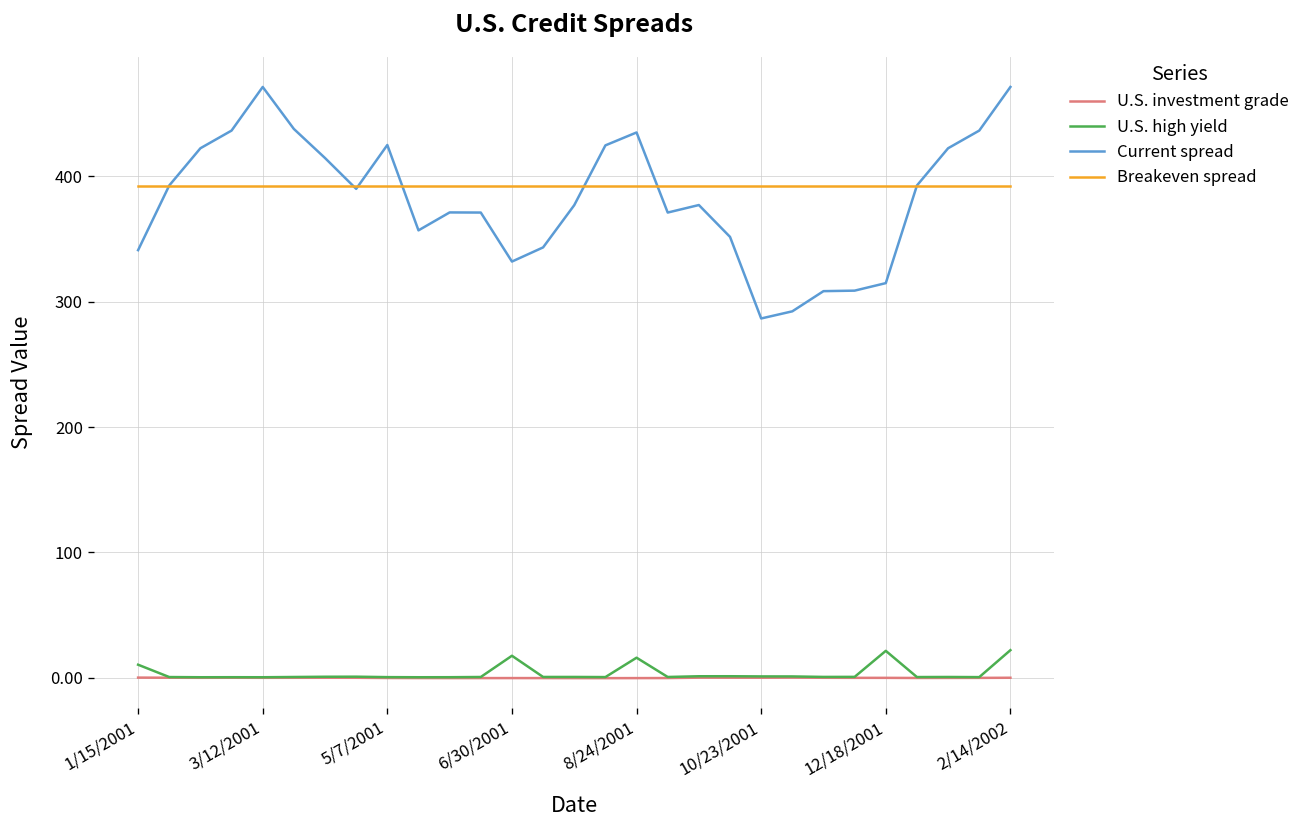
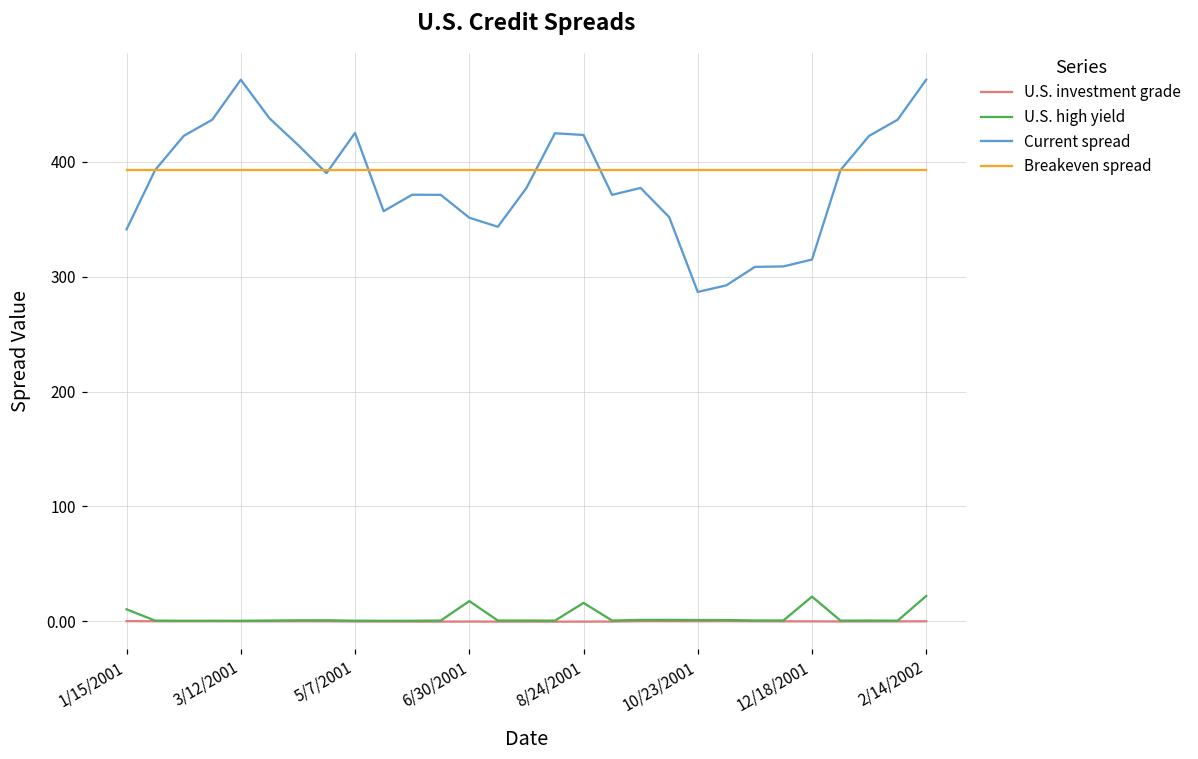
  {
    "U.S. investment grade": {
      "1/15/2001": 0,
      "6/30/2001": 0,
      "8/24/2001": 0,
      "12/18/2001": 0,
      "2/14/2002": 0
    },
    "U.S. high yield": {
      "1/15/2001": 10,
      "6/30/2001": 18,
      "8/24/2001": 16,
      "12/18/2001": 22,
      "2/14/2002": 22
    },
    "Current spread": {
      "1/15/2001": 341,
      "3/12/2001": 471,
      "5/7/2001": 425,
-     "6/30/2001": 332,
-     "8/24/2001": 435,
+     "6/30/2001": 351,
+     "8/24/2001": 423,
      "10/23/2001": 287,
      "12/18/2001": 315,
      "2/14/2002": 471
    },
    "Breakeven spread": {
      "1/15/2001": 392,
      "3/12/2001": 392,
      "5/7/2001": 392,
      "6/30/2001": 392,
      "8/24/2001": 392,
      "10/23/2001": 392,
      "12/18/2001": 392,
      "2/14/2002": 392
    }
  }
